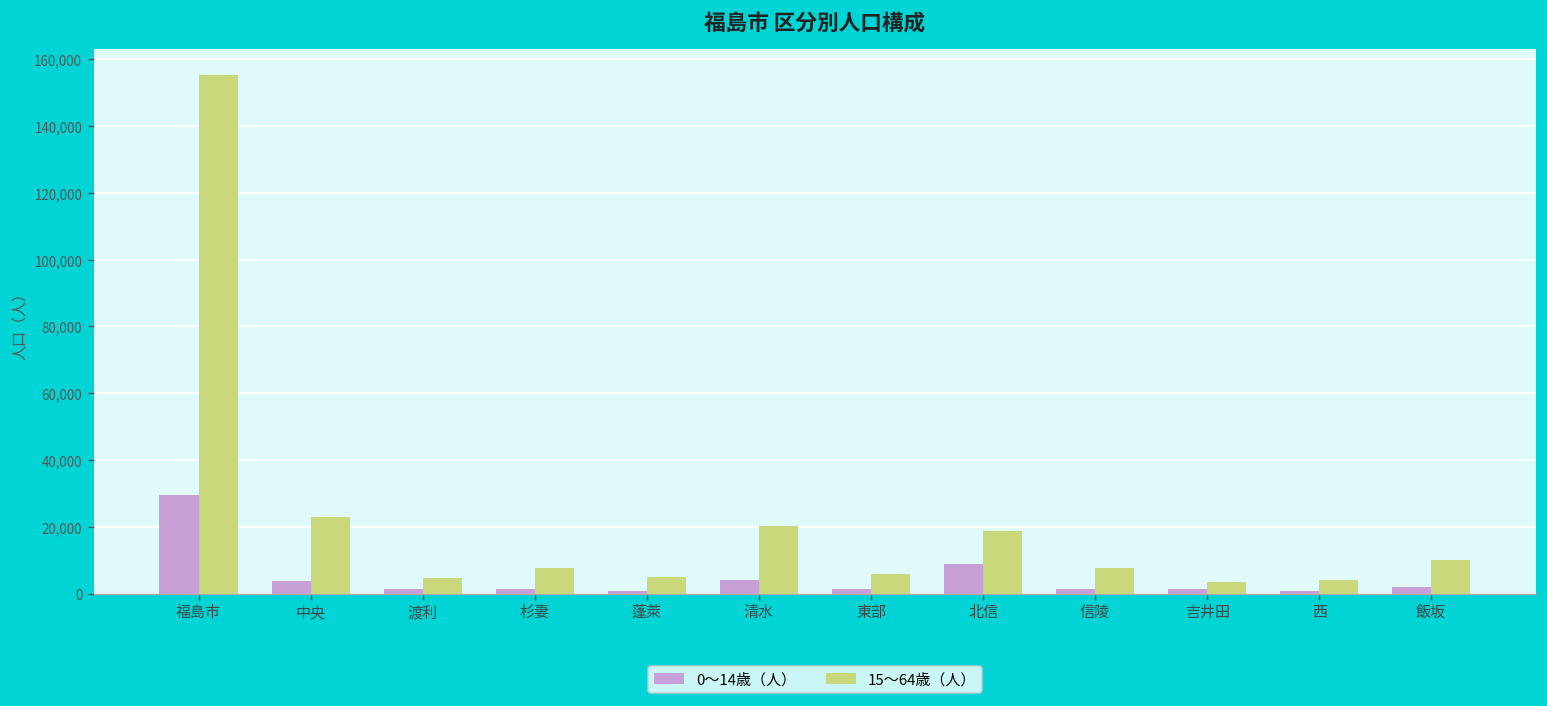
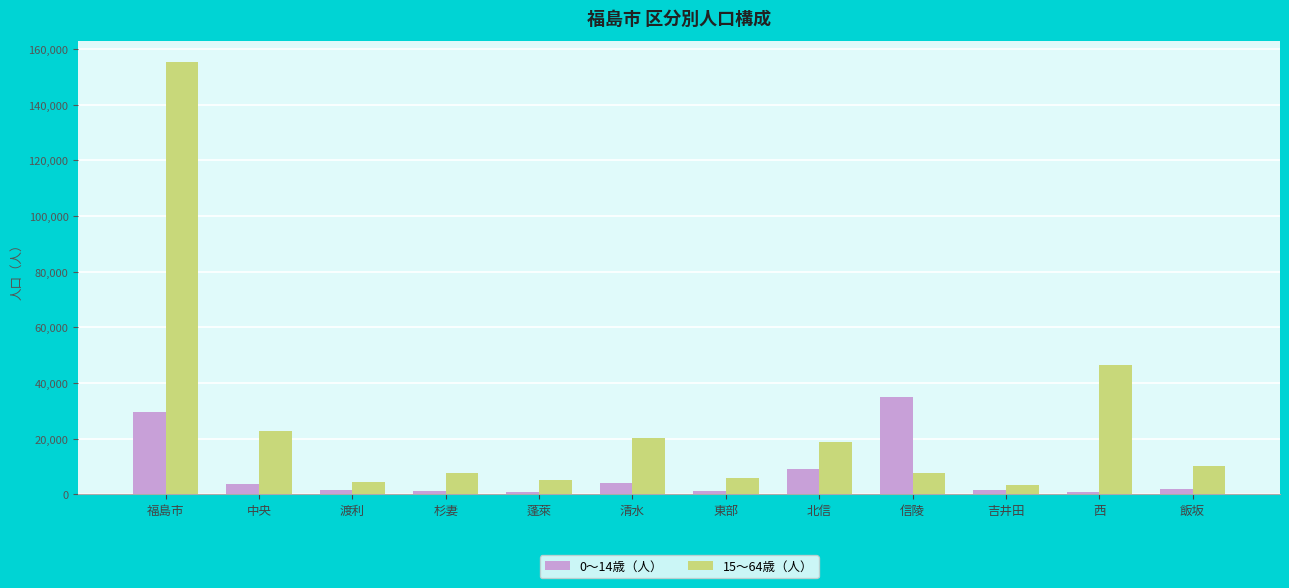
  {
    "0～14歳（人）": {
      "福島市": "30,000",
      "中央": "4,000",
      "渡利": "1,000",
      "杉妻": "1,000",
      "清水": "4,000",
      "東部": "1,000",
      "北信": "9,000",
-     "信陵": "1,000",
+     "信陵": "35,000",
      "吉井田": "1,000",
      "飯坂": "2,000"
    },
    "15～64歳（人）": {
      "福島市": "155,000",
      "中央": "23,000",
      "渡利": "5,000",
      "杉妻": "8,000",
      "蓬萊": "5,000",
      "清水": "20,000",
      "東部": "6,000",
      "北信": "19,000",
      "信陵": "8,000",
      "吉井田": "3,000",
-     "西": "4,000",
+     "西": "46,000",
      "飯坂": "10,000"
    }
  }
